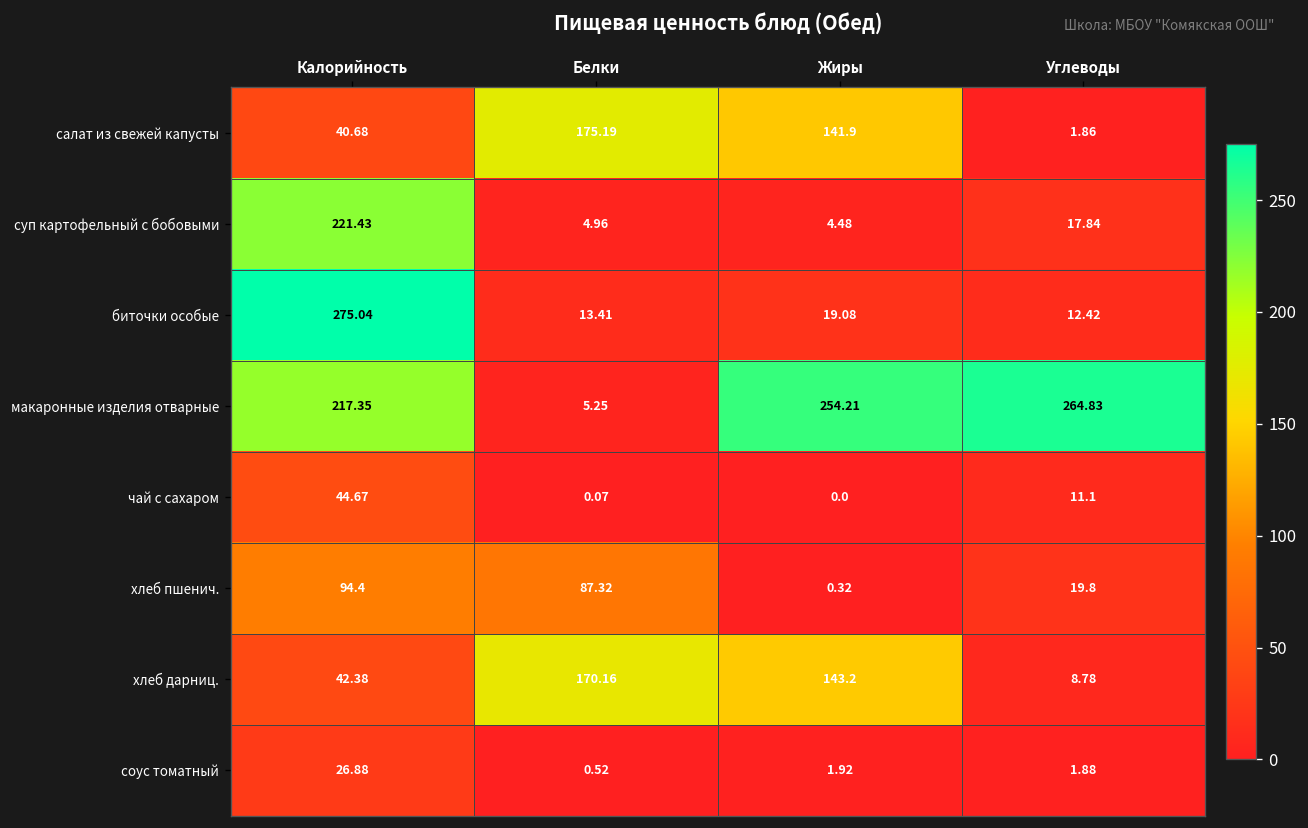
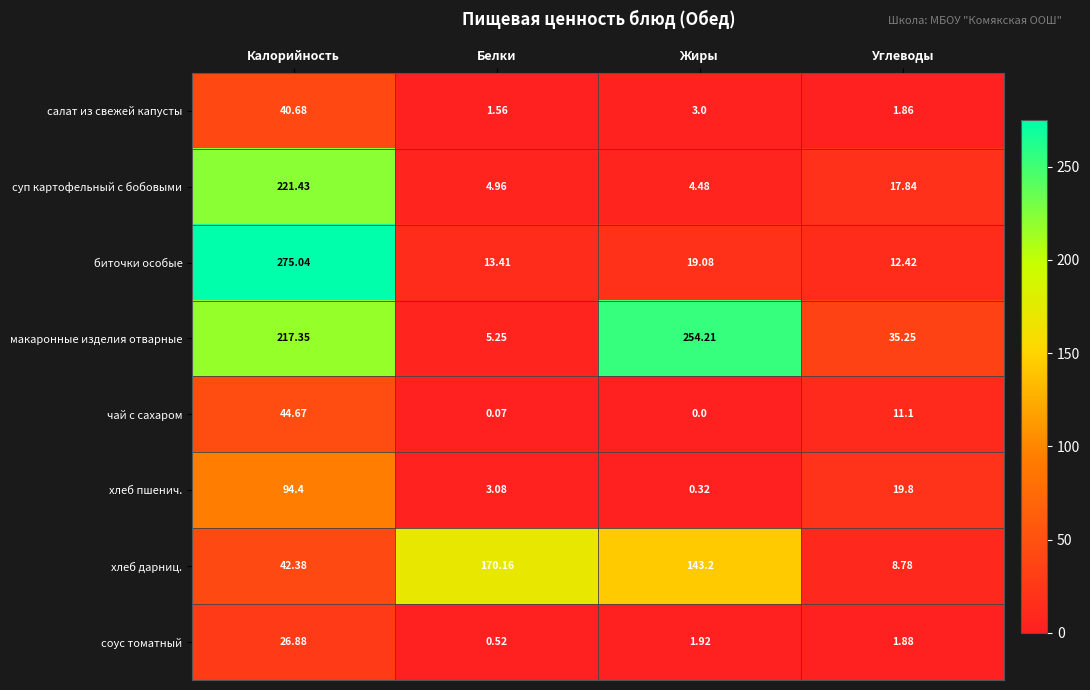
  {
    "салат из свежей капусты": {
      "Калорийность": 40.68,
-     "Белки": 175.19,
-     "Жиры": 141.9,
+     "Белки": 1.56,
+     "Жиры": 3.0,
      "Углеводы": 1.86
    },
    "суп картофельный с бобовыми": {
      "Калорийность": 221.43,
      "Белки": 4.96,
      "Жиры": 4.48,
      "Углеводы": 17.84
    },
    "биточки особые": {
      "Калорийность": 275.04,
      "Белки": 13.41,
      "Жиры": 19.08,
      "Углеводы": 12.42
    },
    "макаронные изделия отварные": {
      "Калорийность": 217.35,
      "Белки": 5.25,
      "Жиры": 254.21,
-     "Углеводы": 264.83
+     "Углеводы": 35.25
    },
    "чай с сахаром": {
      "Калорийность": 44.67,
      "Белки": 0.07,
      "Жиры": 0.0,
      "Углеводы": 11.1
    },
    "хлеб пшенич.": {
      "Калорийность": 94.4,
-     "Белки": 87.32,
+     "Белки": 3.08,
      "Жиры": 0.32,
      "Углеводы": 19.8
    },
    "хлеб дарниц.": {
      "Калорийность": 42.38,
      "Белки": 170.16,
      "Жиры": 143.2,
      "Углеводы": 8.78
    },
    "соус томатный": {
      "Калорийность": 26.88,
      "Белки": 0.52,
      "Жиры": 1.92,
      "Углеводы": 1.88
    }
  }
